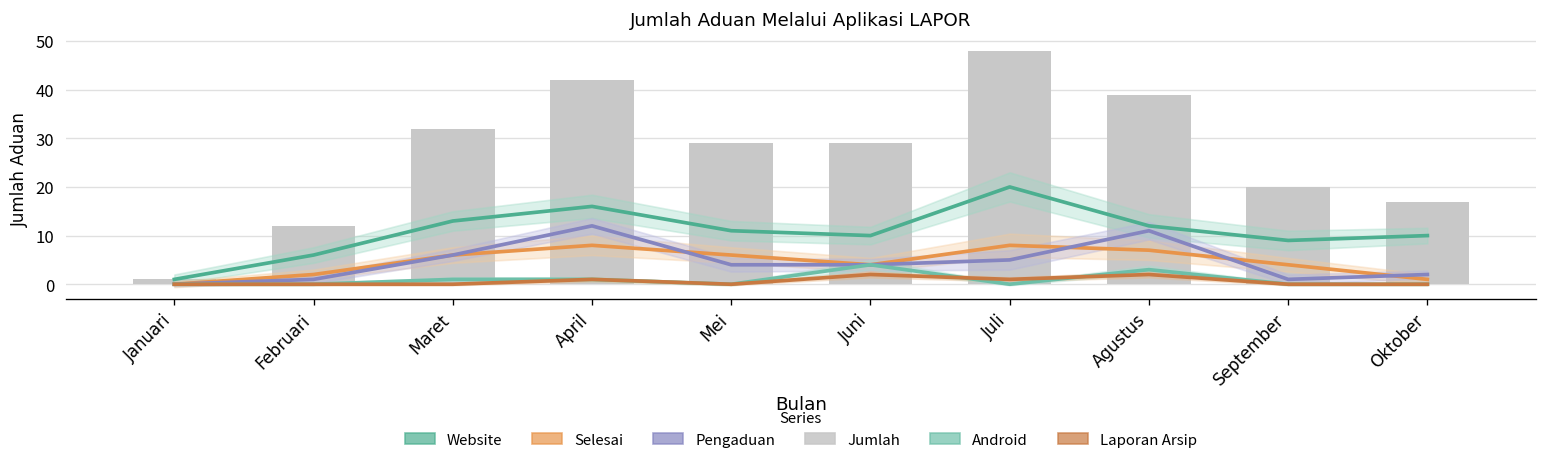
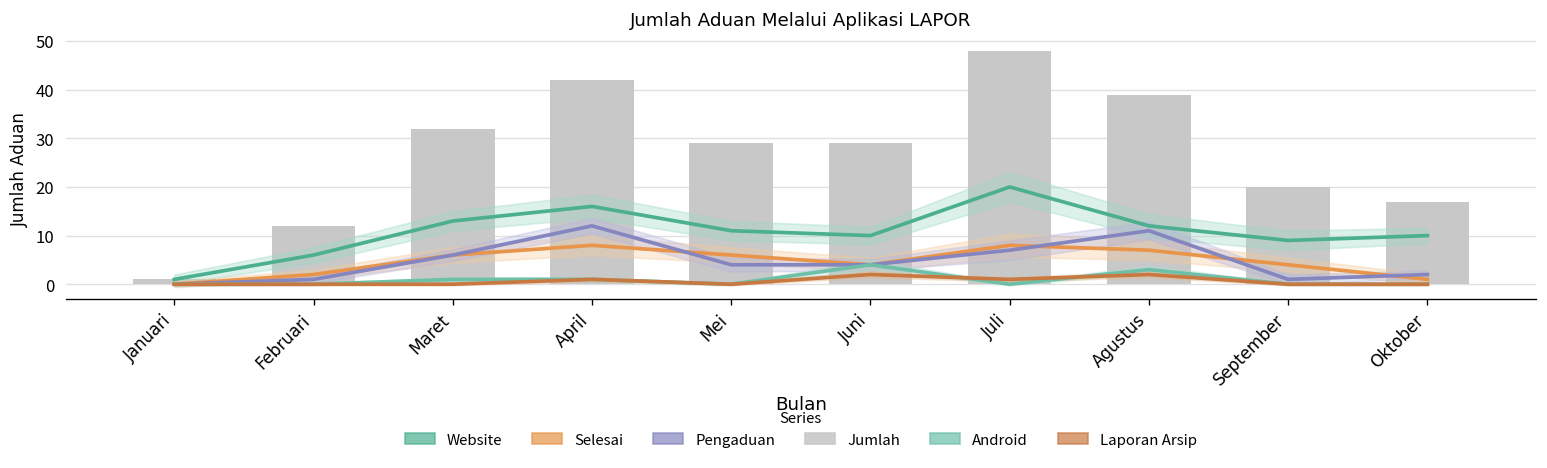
  {
    "Pengaduan": {
      "Februari": 1,
      "April": 12,
      "Mei": 4,
-     "Juli": 5,
+     "Juli": 7,
      "Agustus": 11,
      "September": 1
    }
  }
